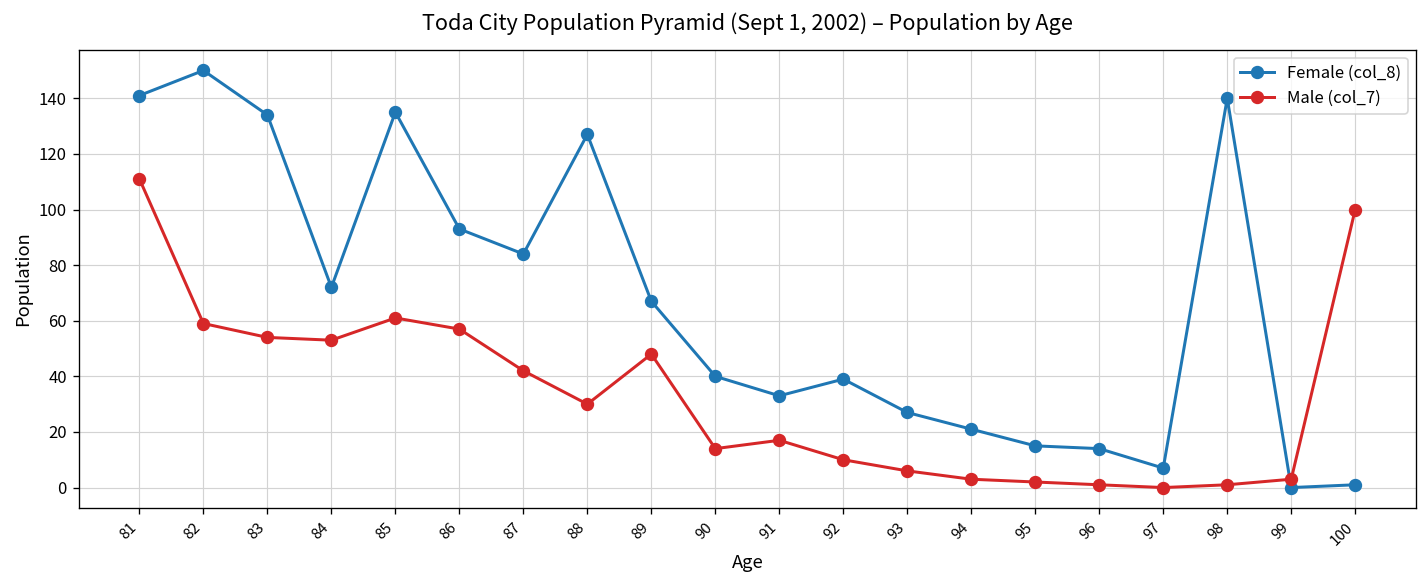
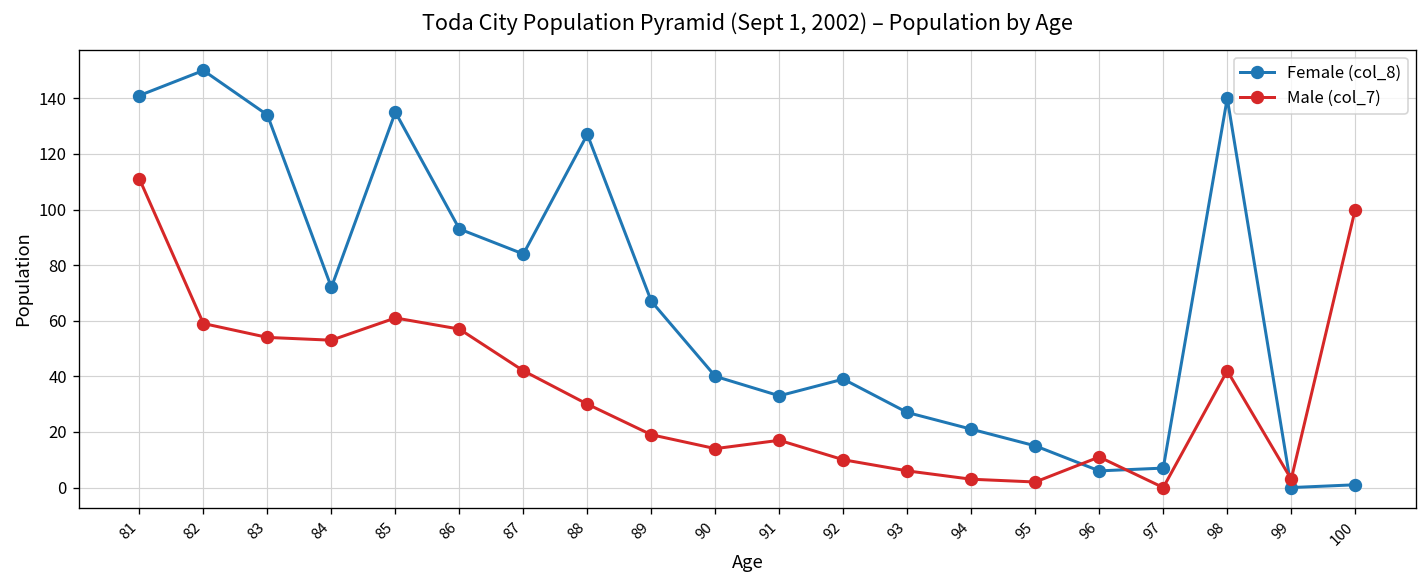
  {
    "Female (col_8)": {
      "81": 141,
      "82": 150,
      "83": 134,
      "84": 72,
      "85": 135,
      "86": 93,
      "87": 84,
      "88": 127,
      "89": 67,
      "90": 40,
      "91": 33,
      "92": 39,
      "93": 27,
      "94": 21,
      "95": 15,
-     "96": 14,
+     "96": 6,
      "97": 7,
      "98": 140,
      "99": 0,
      "100": 1
    },
    "Male (col_7)": {
      "81": 111,
      "82": 59,
      "83": 54,
      "84": 53,
      "85": 61,
      "86": 57,
      "87": 42,
      "88": 30,
-     "89": 48,
+     "89": 19,
      "90": 14,
      "91": 17,
      "92": 10,
      "93": 6,
      "94": 3,
      "95": 2,
-     "96": 1,
+     "96": 11,
      "97": 0,
-     "98": 1,
+     "98": 42,
      "99": 3,
      "100": 100
    }
  }
